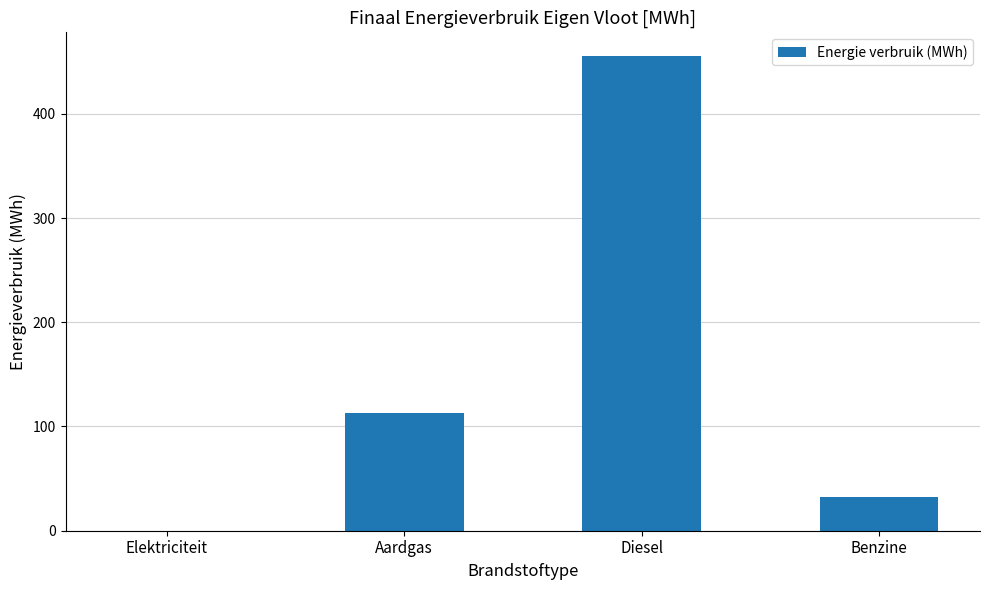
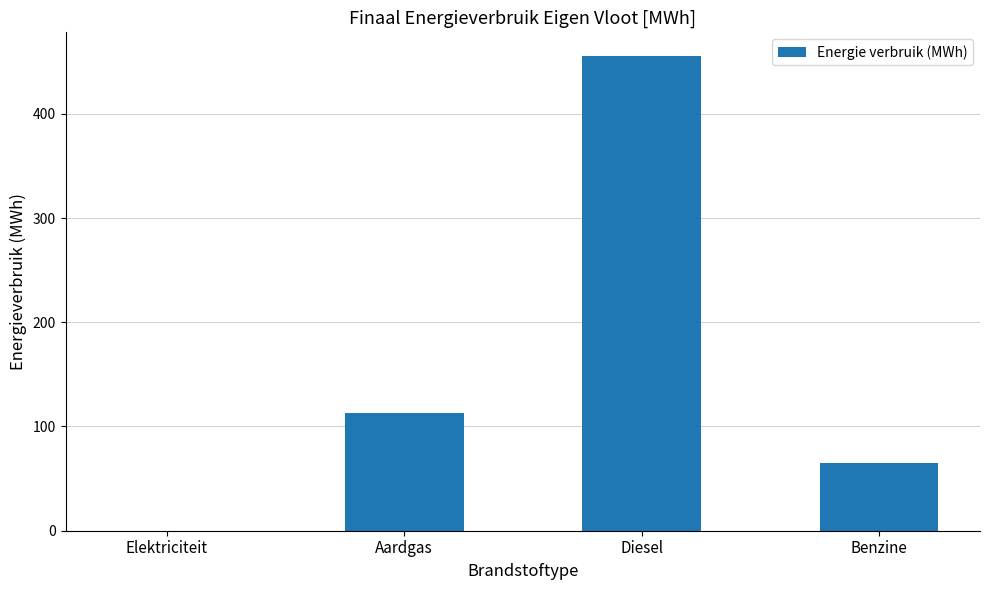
  {
    "Elektriciteit": 0,
    "Aardgas": 113,
    "Diesel": 455,
-   "Benzine": 32
+   "Benzine": 65
  }
